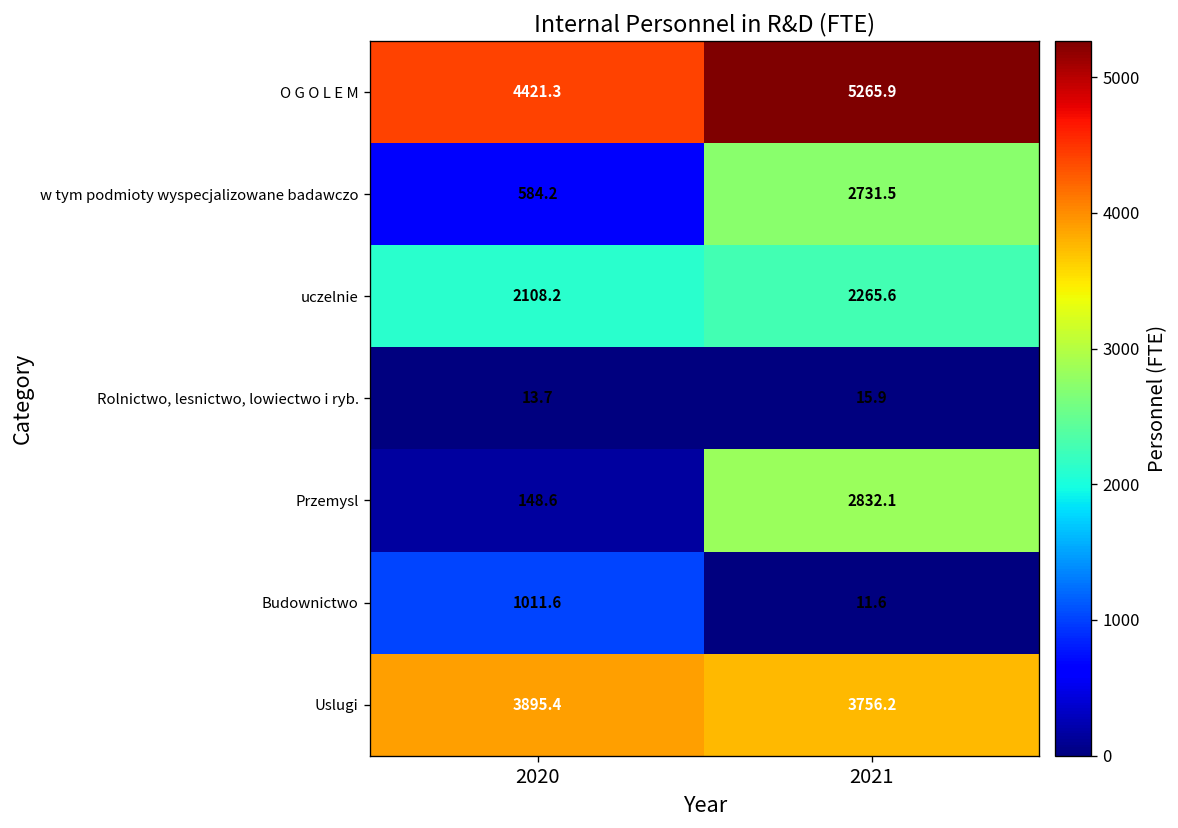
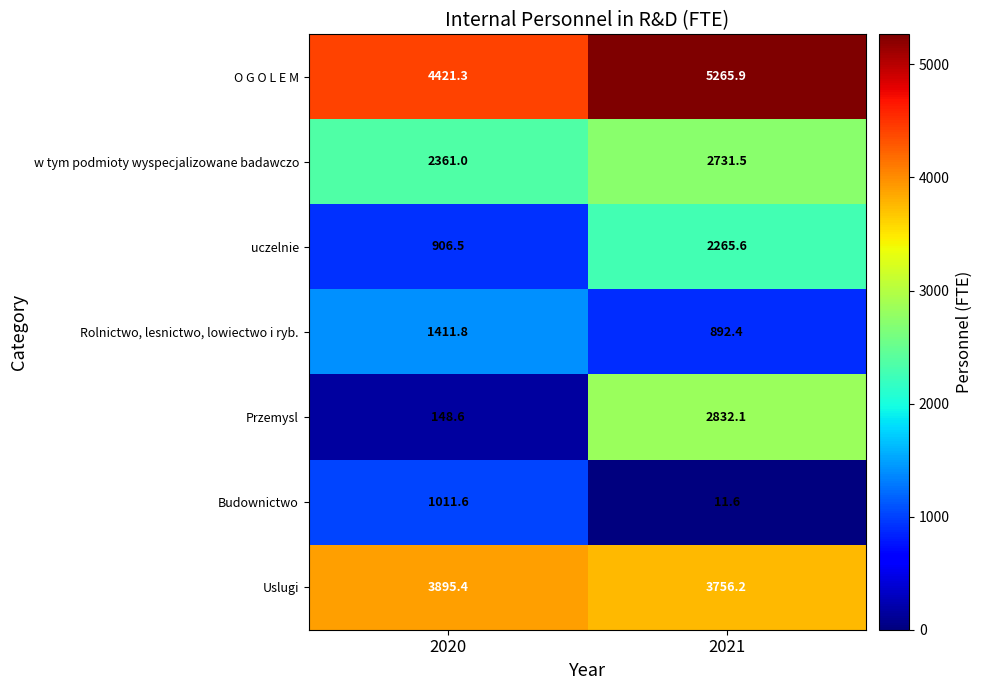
  {
    "O G O L E M": {
      "2020": 4421.3,
      "2021": 5265.9
    },
    "w tym podmioty wyspecjalizowane badawczo": {
-     "2020": 584.2,
+     "2020": 2361.0,
      "2021": 2731.5
    },
    "uczelnie": {
-     "2020": 2108.2,
+     "2020": 906.5,
      "2021": 2265.6
    },
    "Rolnictwo, lesnictwo, lowiectwo i ryb.": {
-     "2020": 13.7,
-     "2021": 15.9
+     "2020": 1411.8,
+     "2021": 892.4
    },
    "Przemysl": {
      "2020": 148.6,
      "2021": 2832.1
    },
    "Budownictwo": {
      "2020": 1011.6,
      "2021": 11.6
    },
    "Uslugi": {
      "2020": 3895.4,
      "2021": 3756.2
    }
  }
